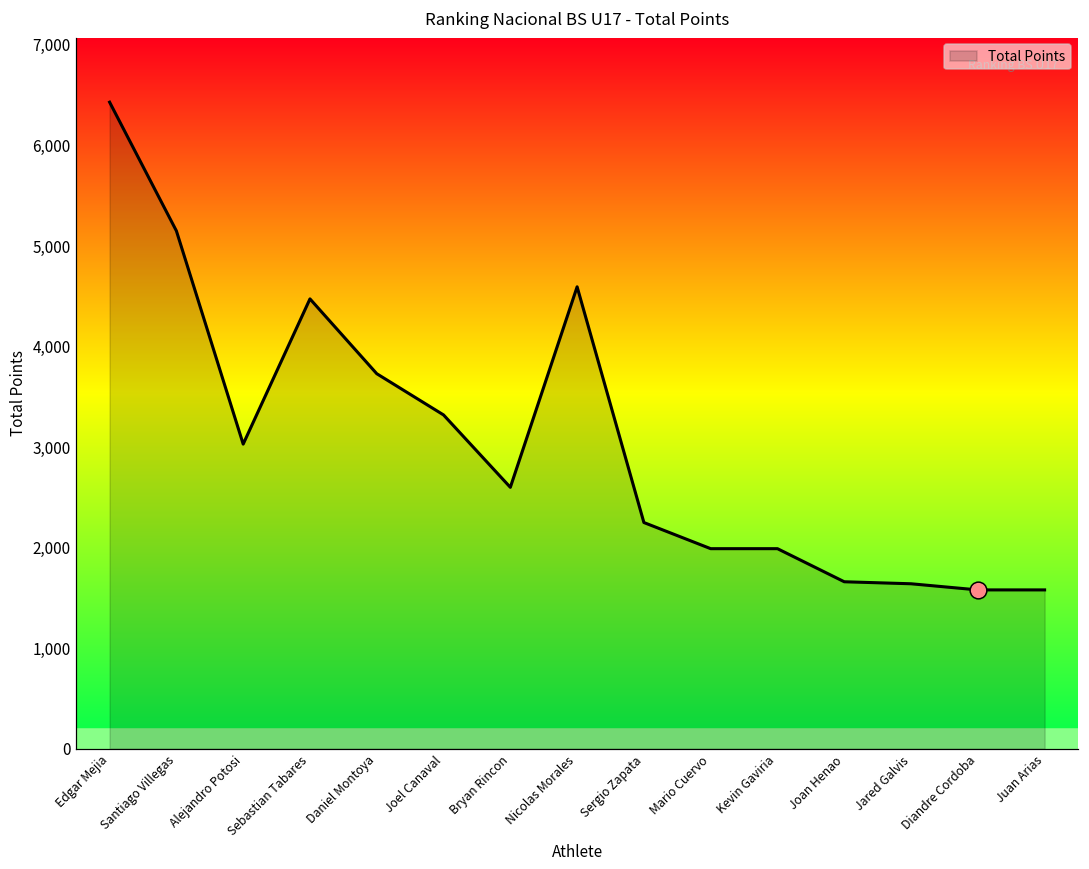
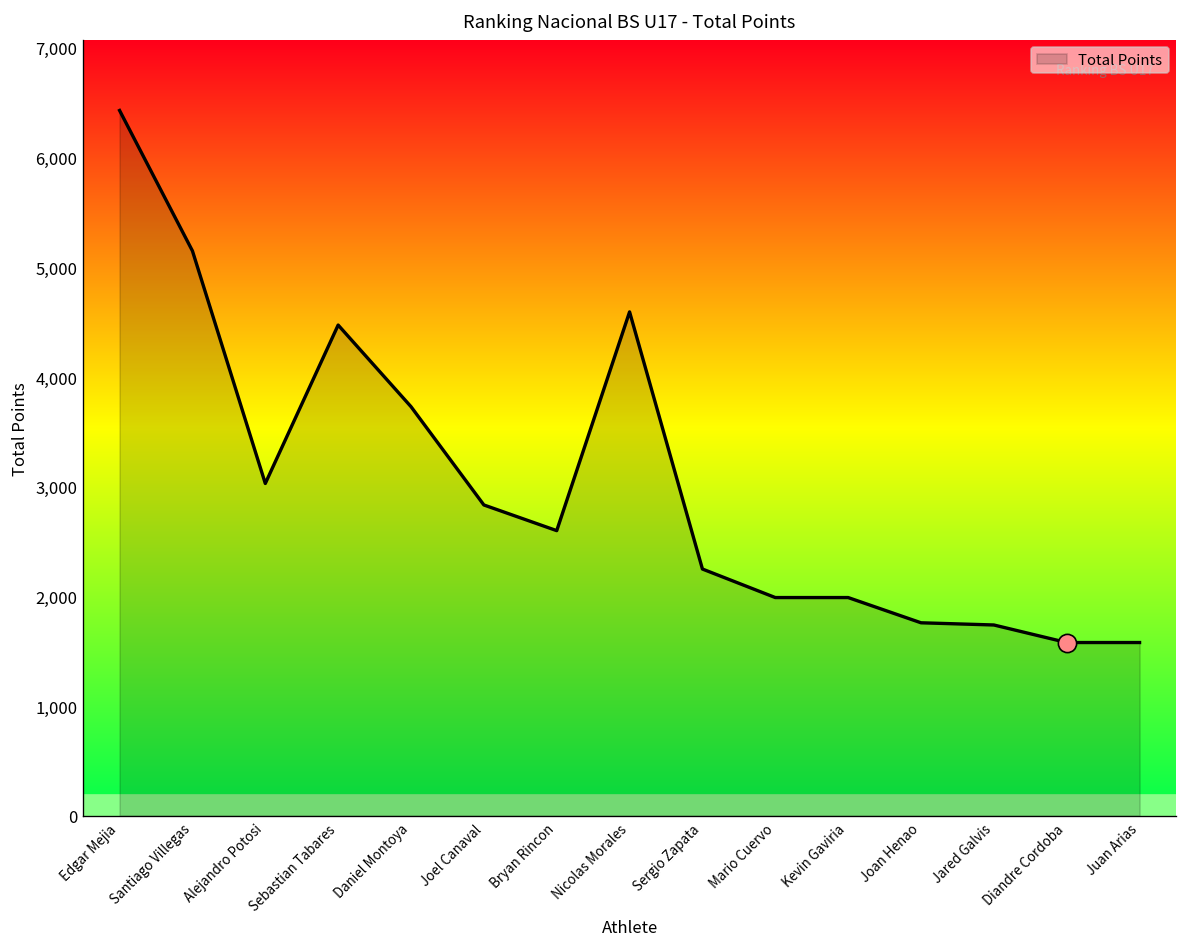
  {
    "Total Points": {
      "Edgar Mejia": "6,400",
      "Santiago Villegas": "5,200",
      "Alejandro Potosi": "3,000",
      "Sebastian Tabares": "4,500",
      "Daniel Montoya": "3,700",
-     "Joel Canaval": "3,300",
+     "Joel Canaval": "2,800",
      "Bryan Rincon": "2,600",
      "Nicolas Morales": "4,600",
      "Sergio Zapata": "2,300",
      "Mario Cuervo": "2,000",
      "Kevin Gaviria": "2,000",
-     "Joan Henao": "1,700",
-     "Jared Galvis": "1,600",
+     "Joan Henao": "1,800",
+     "Jared Galvis": "1,700",
      "Juan Arias": "1,600"
    }
  }
